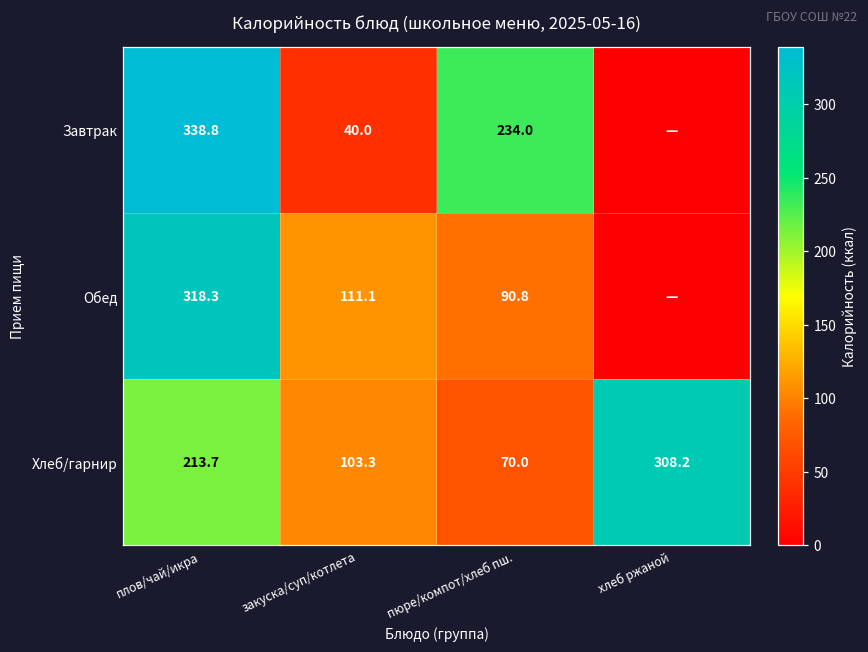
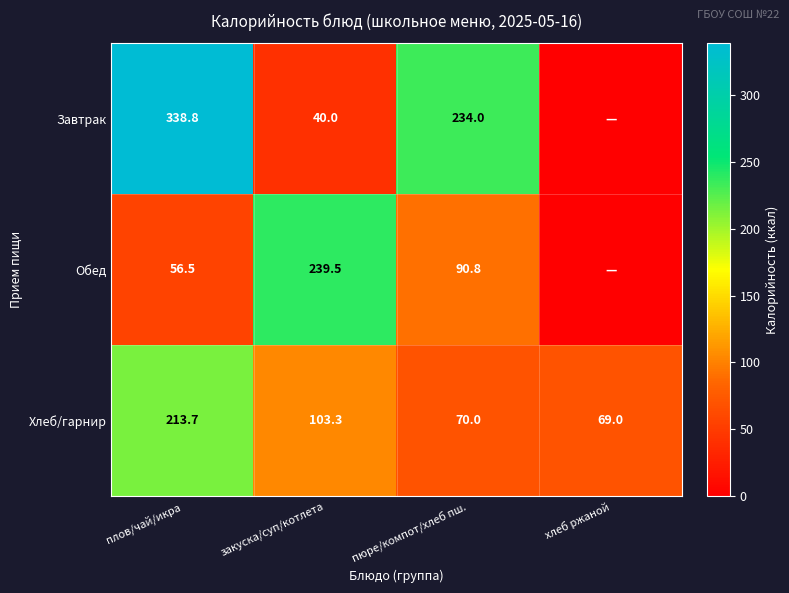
  {
    "Завтрак": {
      "плов/чай/икра": 338.8,
      "закуска/суп/котлета": 40.0,
      "пюре/компот/хлеб пш.": 234.0
    },
    "Обед": {
-     "плов/чай/икра": 318.3,
-     "закуска/суп/котлета": 111.1,
+     "плов/чай/икра": 56.5,
+     "закуска/суп/котлета": 239.5,
      "пюре/компот/хлеб пш.": 90.8
    },
    "Хлеб/гарнир": {
      "плов/чай/икра": 213.7,
      "закуска/суп/котлета": 103.3,
      "пюре/компот/хлеб пш.": 70.0,
-     "хлеб ржаной": 308.2
+     "хлеб ржаной": 69.0
    }
  }
